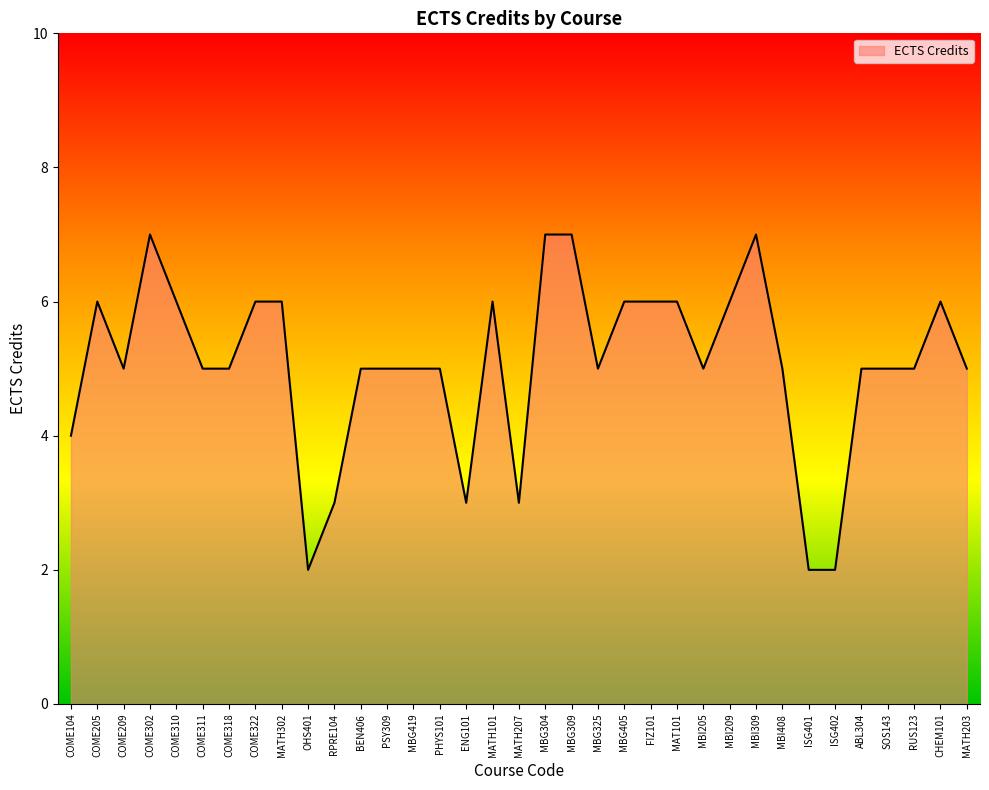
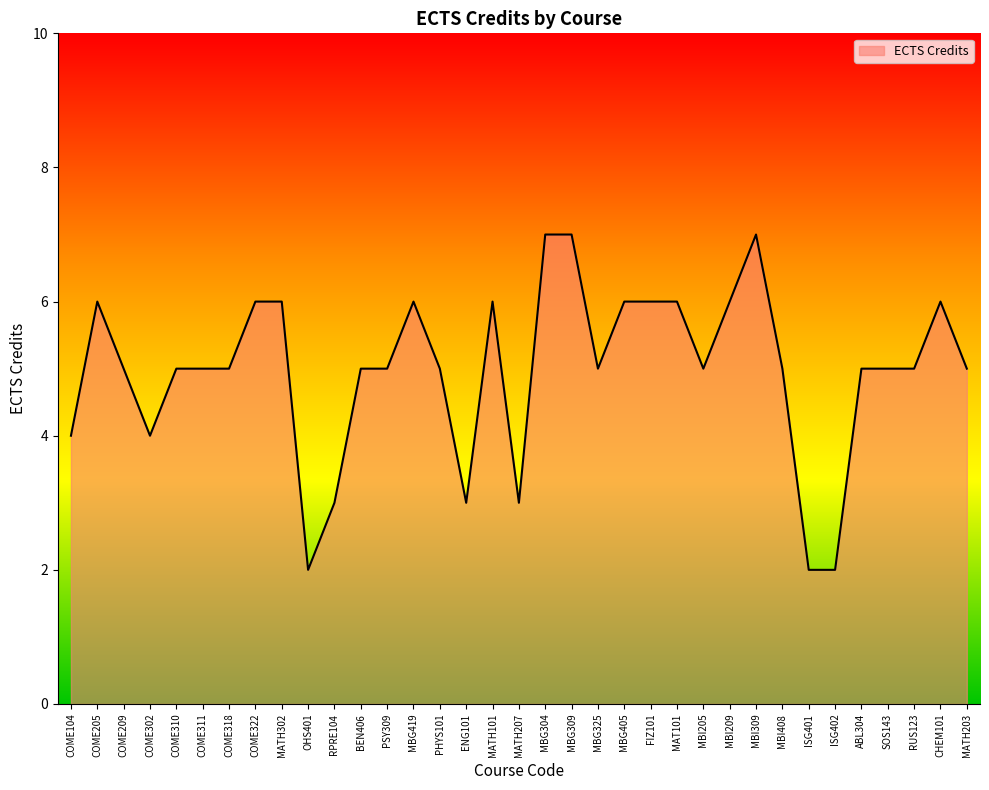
  {
    "COME104": 4,
    "COME205": 6,
    "COME209": 5,
-   "COME302": 7,
-   "COME310": 6,
+   "COME302": 4,
+   "COME310": 5,
    "COME311": 5,
    "COME318": 5,
    "COME322": 6,
    "MATH302": 6,
    "OHS401": 2,
    "RPRE104": 3,
    "BEN406": 5,
    "PSY309": 5,
-   "MBG419": 5,
+   "MBG419": 6,
    "PHYS101": 5,
    "ENG101": 3,
    "MATH101": 6,
    "MATH207": 3,
    "MBG304": 7,
    "MBG309": 7,
    "MBG325": 5,
    "MBG405": 6,
    "FIZ101": 6,
    "MAT101": 6,
    "MBI205": 5,
    "MBI209": 6,
    "MBI309": 7,
    "MBI408": 5,
    "ISG401": 2,
    "ISG402": 2,
    "ABL304": 5,
    "SOS143": 5,
    "RUS123": 5,
    "CHEM101": 6,
    "MATH203": 5
  }
